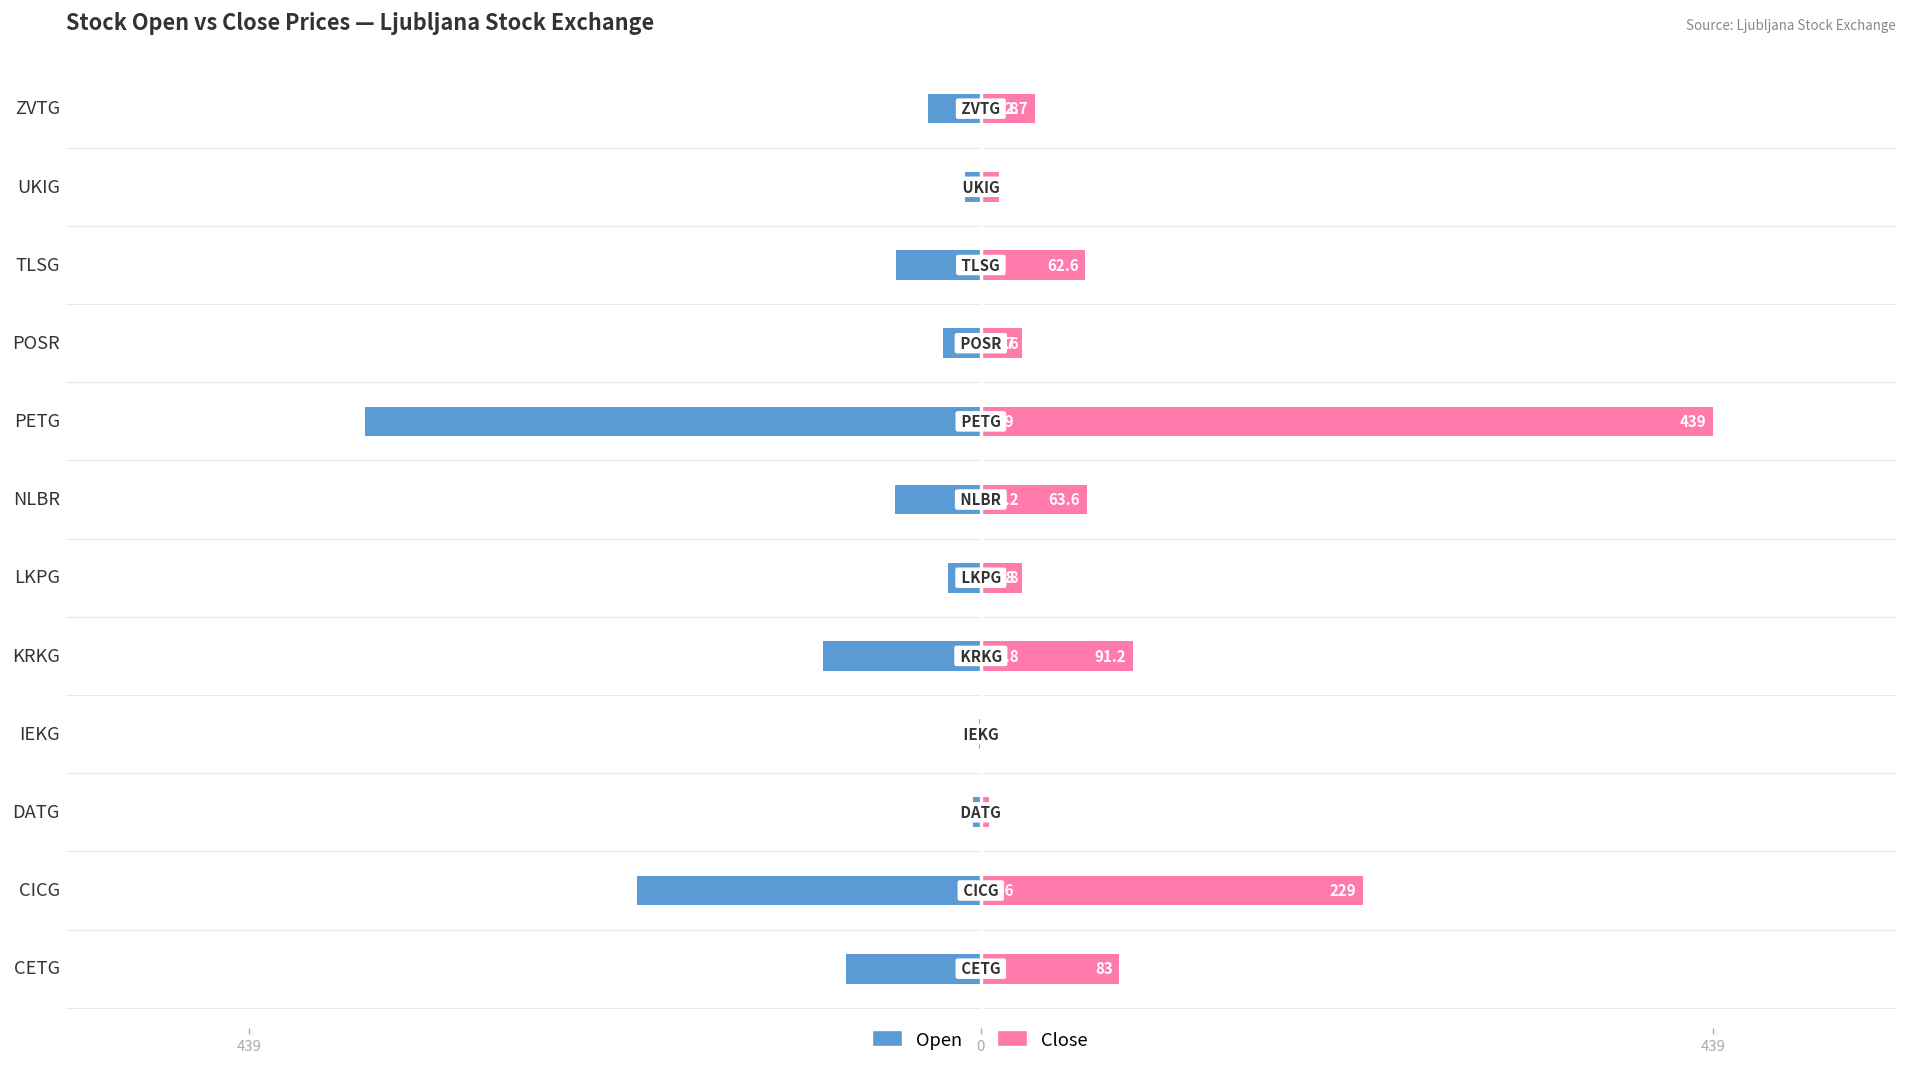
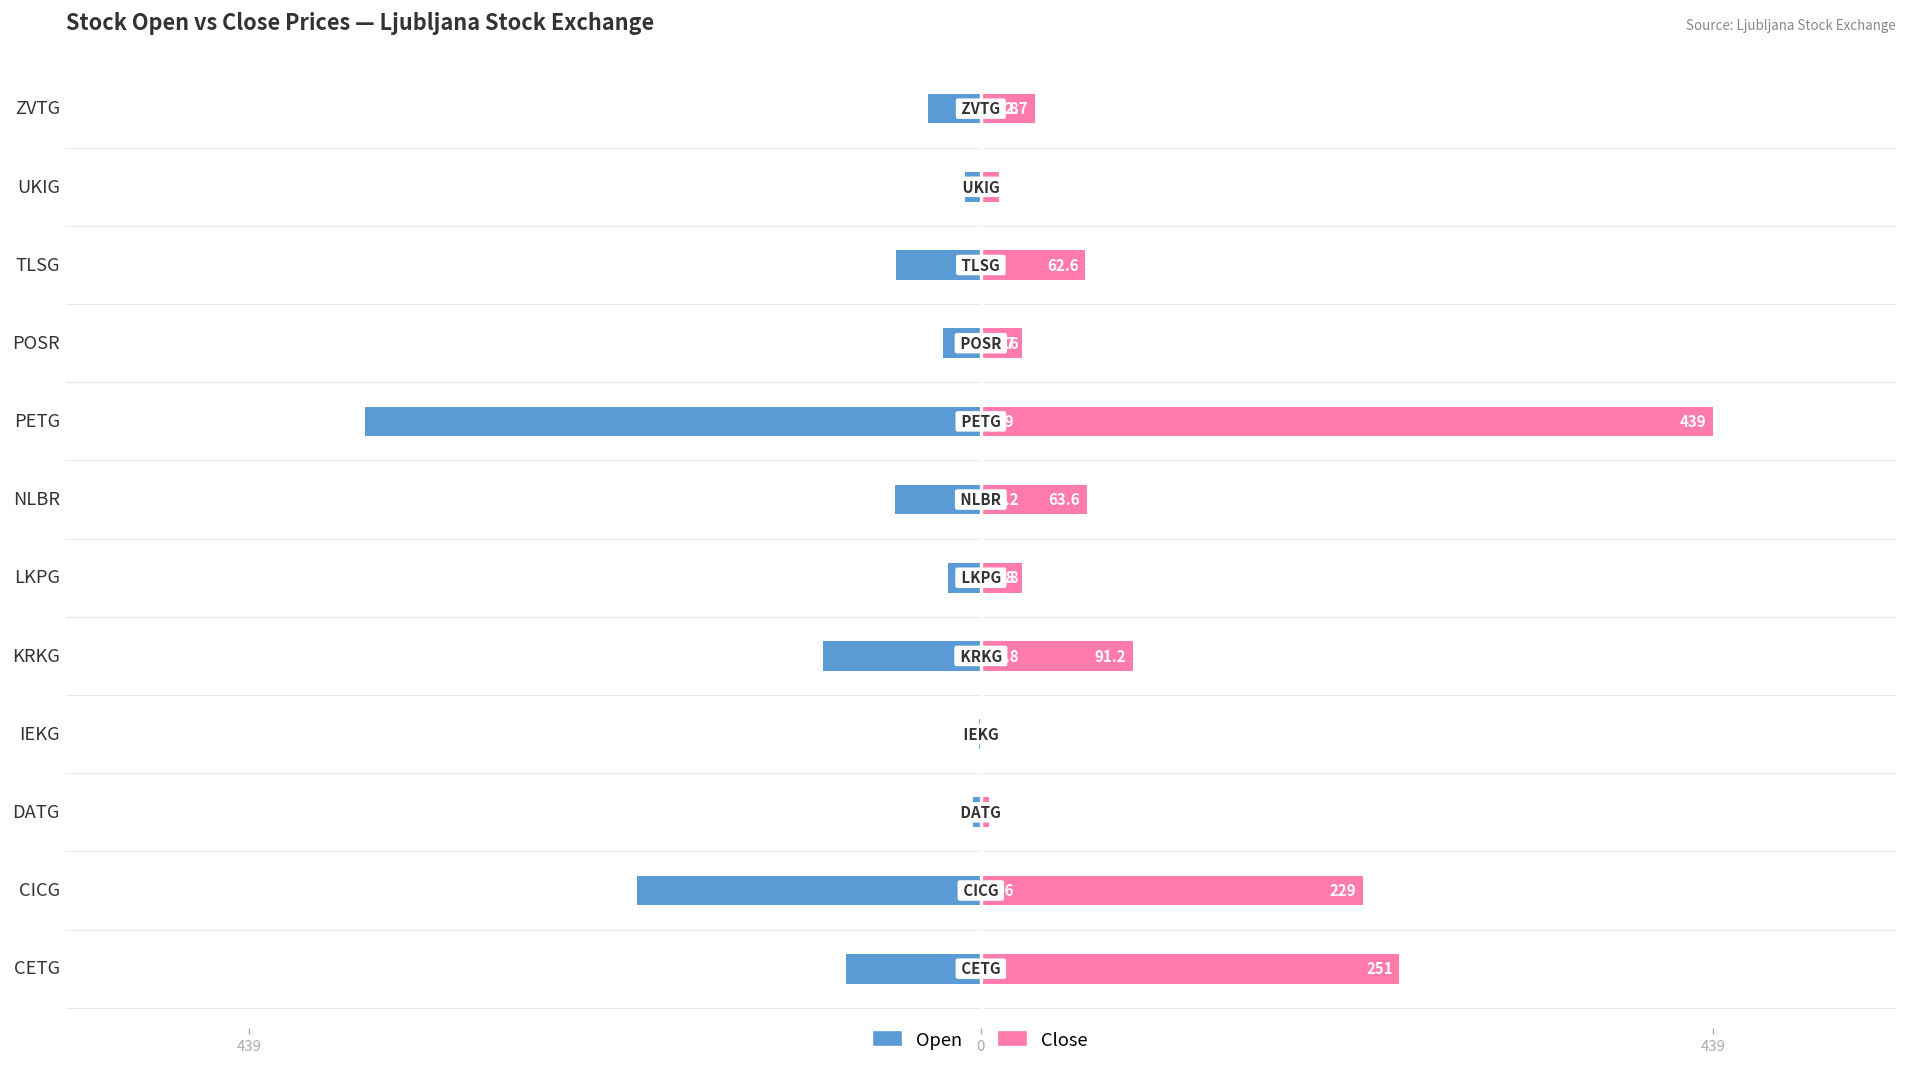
  {
    "Close": {
      "TLSG": 62.6,
      "PETG": 439,
      "NLBR": 63.6,
      "KRKG": 91.2,
      "CICG": 229,
-     "CETG": 83
+     "CETG": 251
    }
  }
